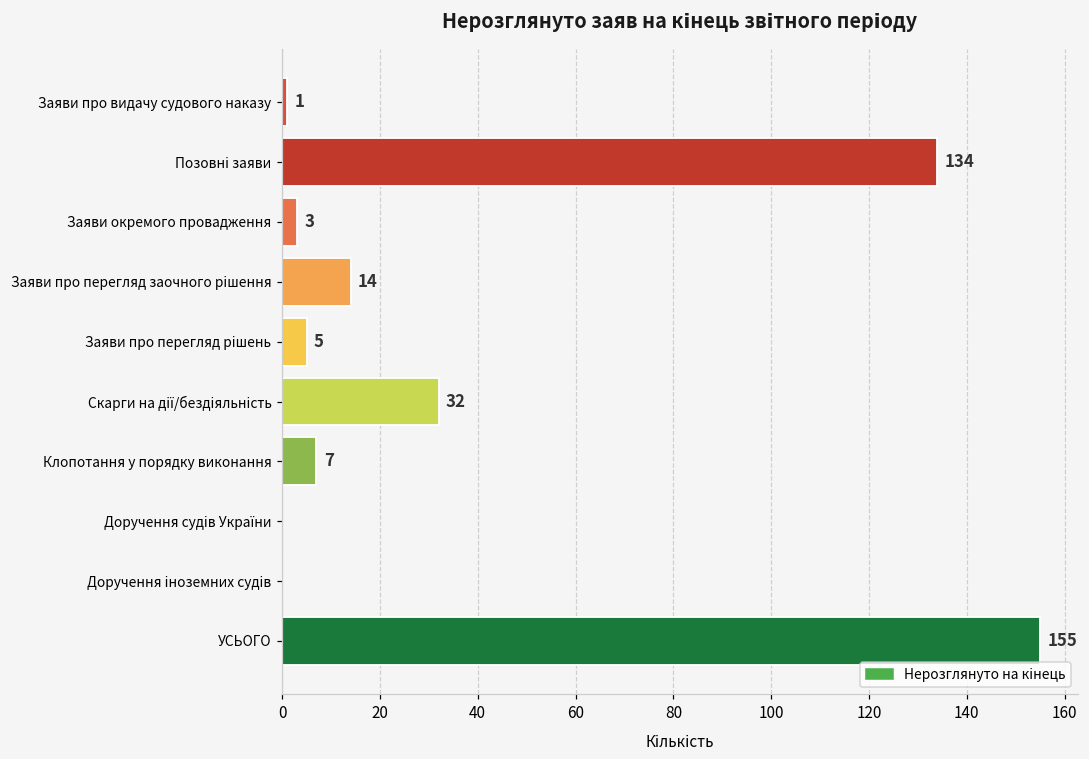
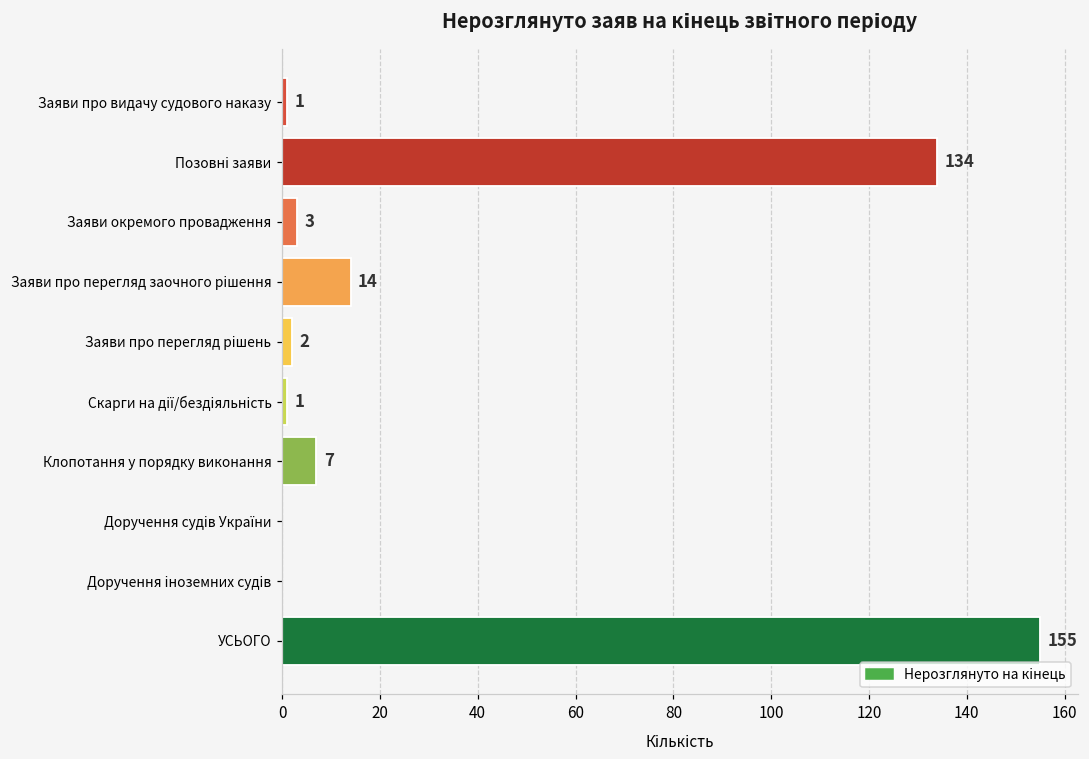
  {
    "Заяви про видачу судового наказу": 1,
    "Позовні заяви": 134,
    "Заяви окремого провадження": 3,
    "Заяви про перегляд заочного рішення": 14,
-   "Заяви про перегляд рішень": 5,
-   "Скарги на дії/бездіяльність": 32,
+   "Заяви про перегляд рішень": 2,
+   "Скарги на дії/бездіяльність": 1,
    "Клопотання у порядку виконання": 7,
    "УСЬОГО": 155
  }
